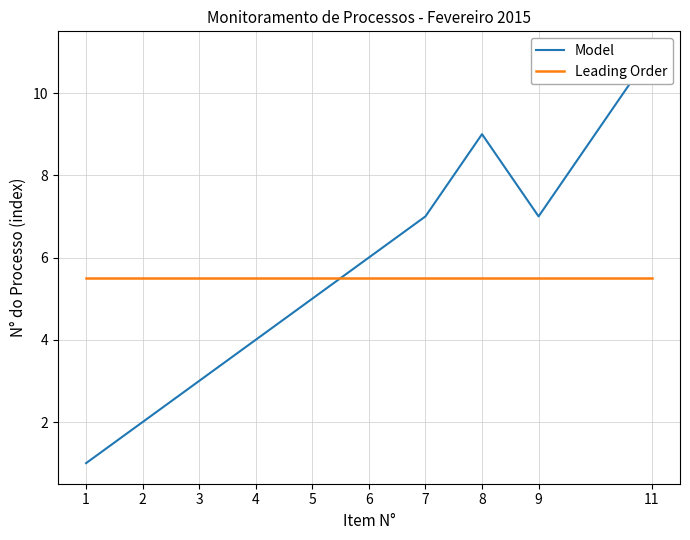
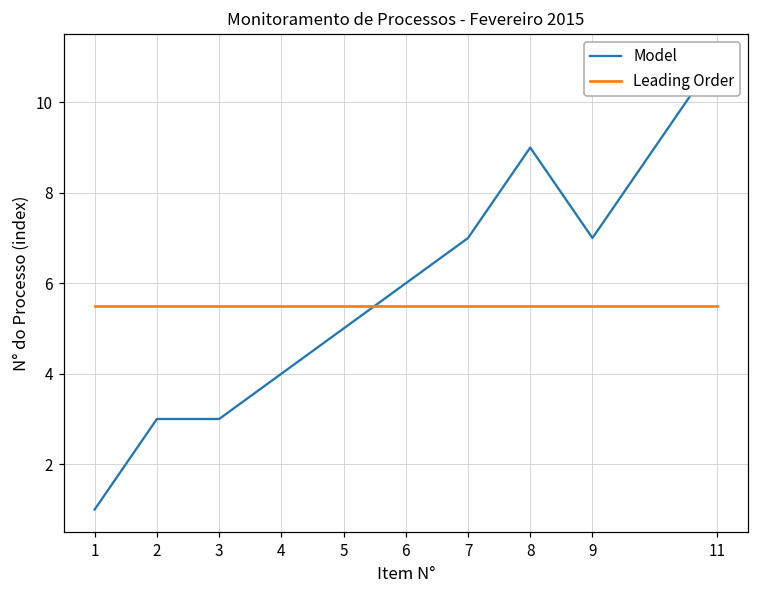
  {
    "Model": {
      "1": 1,
-     "2": 2,
+     "2": 3,
      "3": 3,
      "4": 4,
      "5": 5,
      "6": 6,
      "7": 7,
      "8": 9,
      "9": 7
    },
    "Leading Order": {
      "1": 5.5,
      "2": 5.5,
      "3": 5.5,
      "4": 5.5,
      "5": 5.5,
      "6": 5.5,
      "7": 5.5,
      "8": 5.5,
      "9": 5.5,
      "11": 5.5
    }
  }
